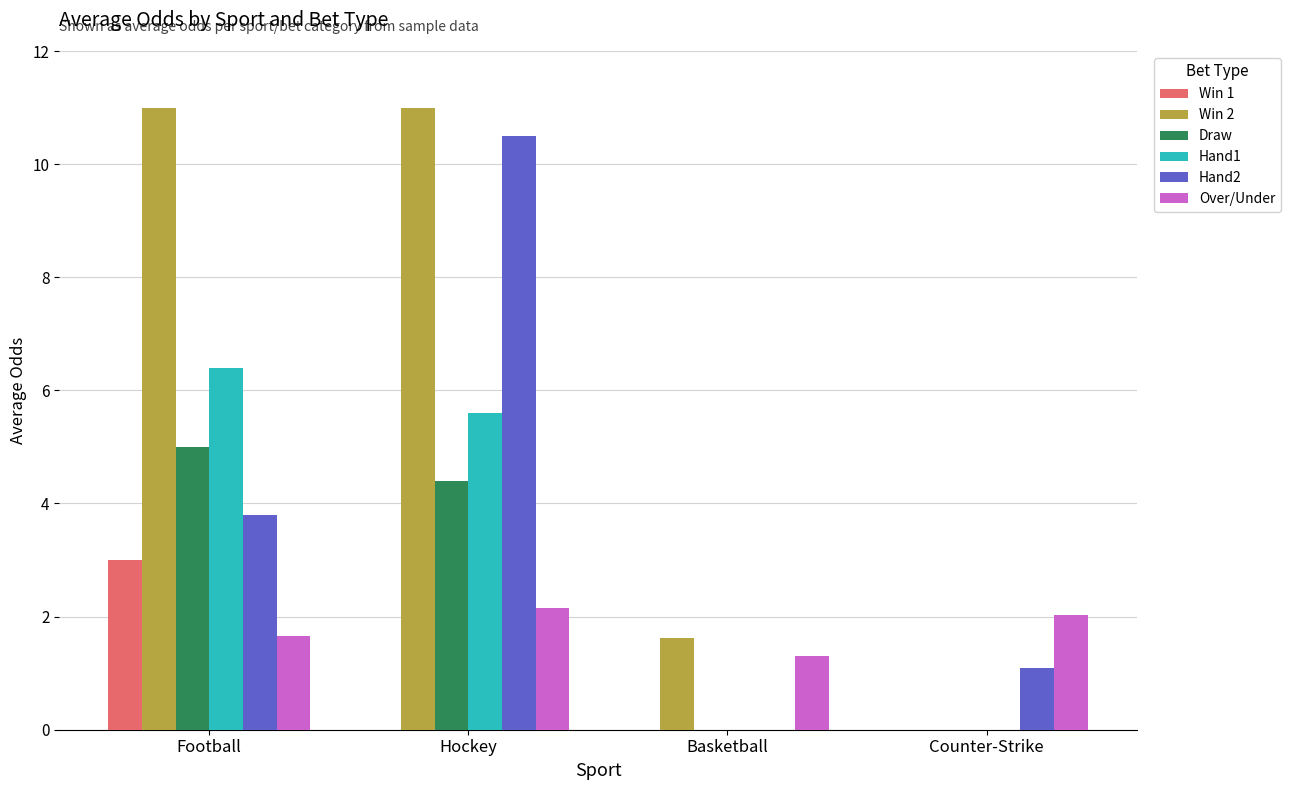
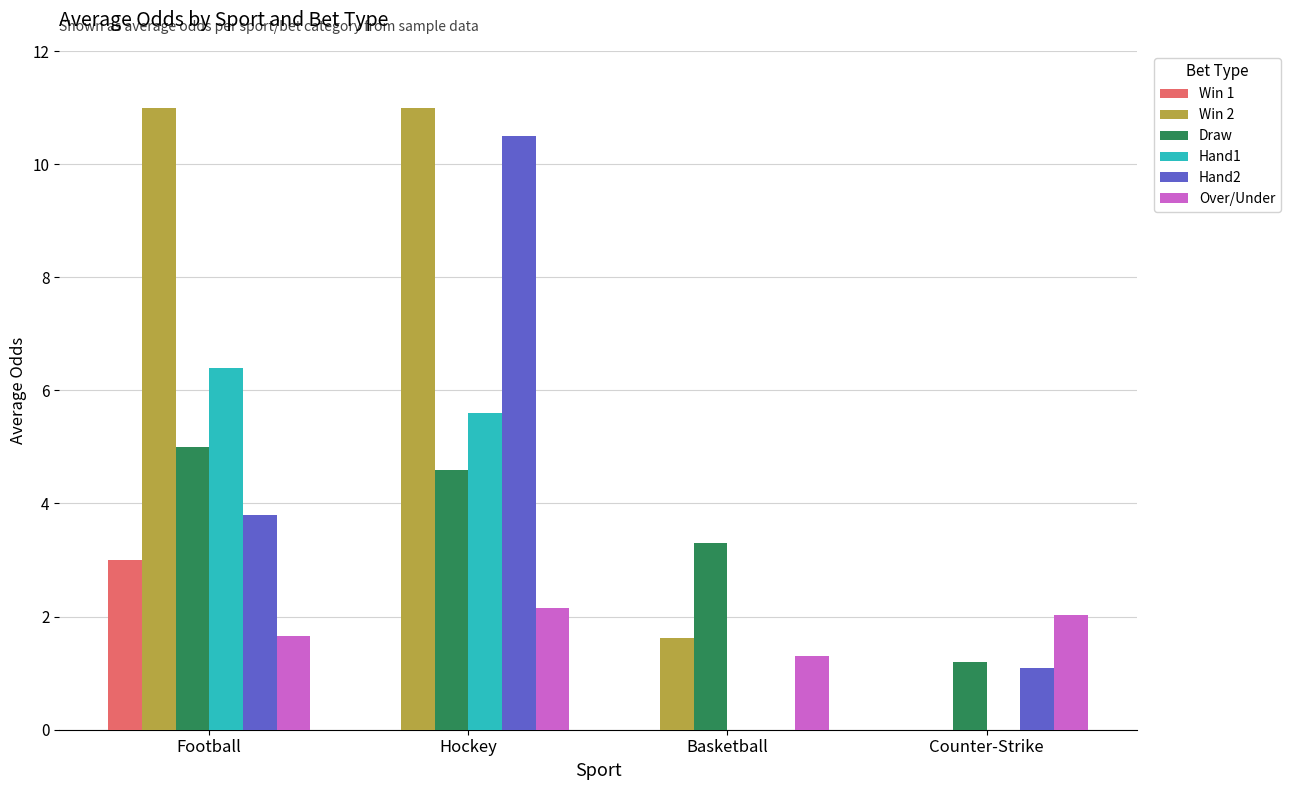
  {
    "Win 1": {
      "Football": 3.0,
      "Hockey": 0.0,
      "Basketball": 0.0,
      "Counter-Strike": 0.0
    },
    "Win 2": {
      "Football": 11.0,
      "Hockey": 11.0,
      "Basketball": 1.6,
      "Counter-Strike": 0.0
    },
    "Draw": {
      "Football": 5.0,
-     "Hockey": 4.4,
-     "Basketball": 0.0,
-     "Counter-Strike": 0.0
+     "Hockey": 4.6,
+     "Basketball": 3.3,
+     "Counter-Strike": 1.2
    },
    "Hand1": {
      "Football": 6.4,
      "Hockey": 5.6,
      "Basketball": 0.0,
      "Counter-Strike": 0.0
    },
    "Hand2": {
      "Football": 3.8,
      "Hockey": 10.5,
      "Basketball": 0.0,
      "Counter-Strike": 1.1
    },
    "Over/Under": {
      "Football": 1.7,
      "Hockey": 2.2,
      "Basketball": 1.3,
      "Counter-Strike": 2.0
    }
  }
